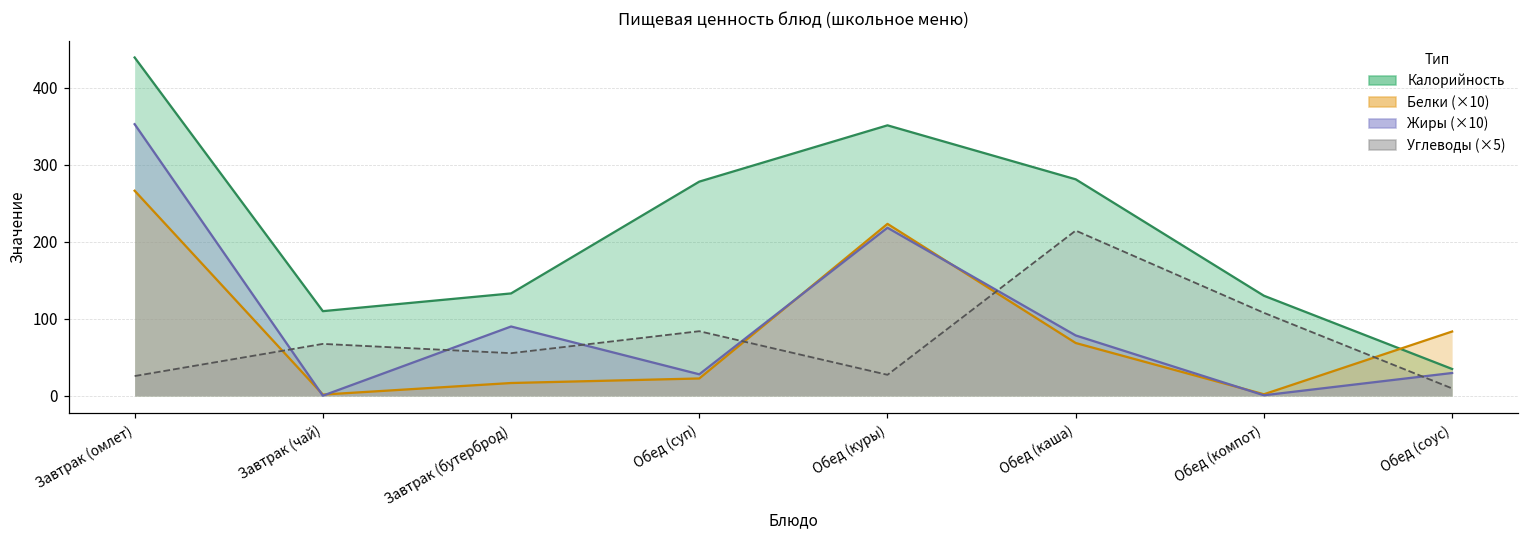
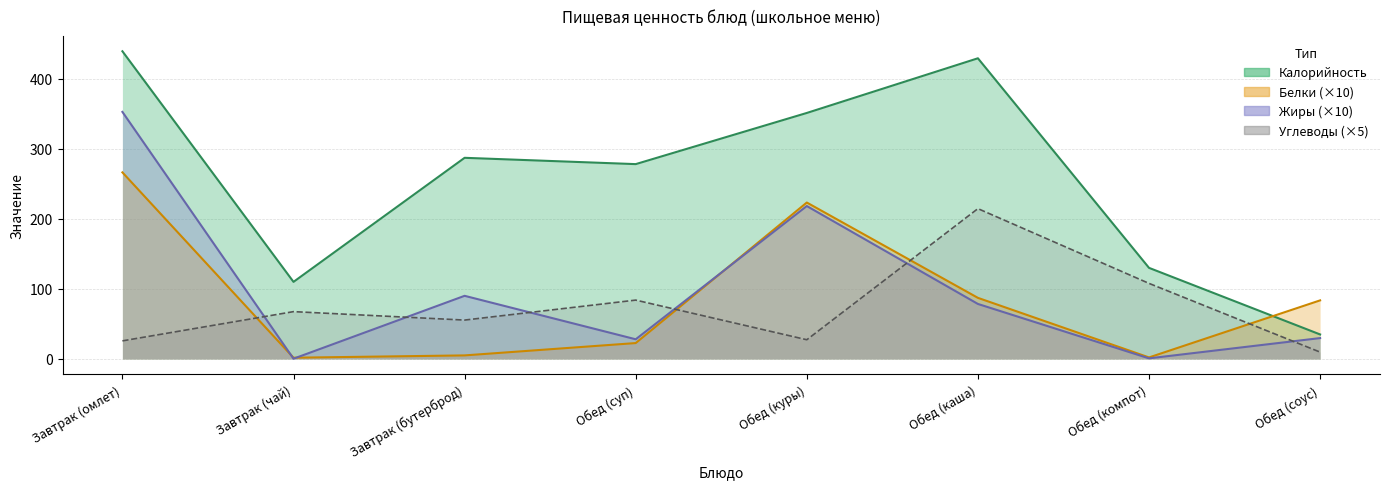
  {
    "Калорийность": {
      "Завтрак (омлет)": 440,
      "Завтрак (чай)": 110,
-     "Завтрак (бутерброд)": 130,
+     "Завтрак (бутерброд)": 290,
      "Обед (суп)": 280,
      "Обед (куры)": 350,
-     "Обед (каша)": 280,
+     "Обед (каша)": 430,
      "Обед (компот)": 130,
      "Обед (соус)": 40
    },
    "Белки (×10)": {
      "Завтрак (омлет)": 270,
-     "Завтрак (бутерброд)": 20,
+     "Завтрак (бутерброд)": 10,
      "Обед (суп)": 20,
      "Обед (куры)": 220,
-     "Обед (каша)": 70,
+     "Обед (каша)": 90,
      "Обед (соус)": 80
    }
  }
